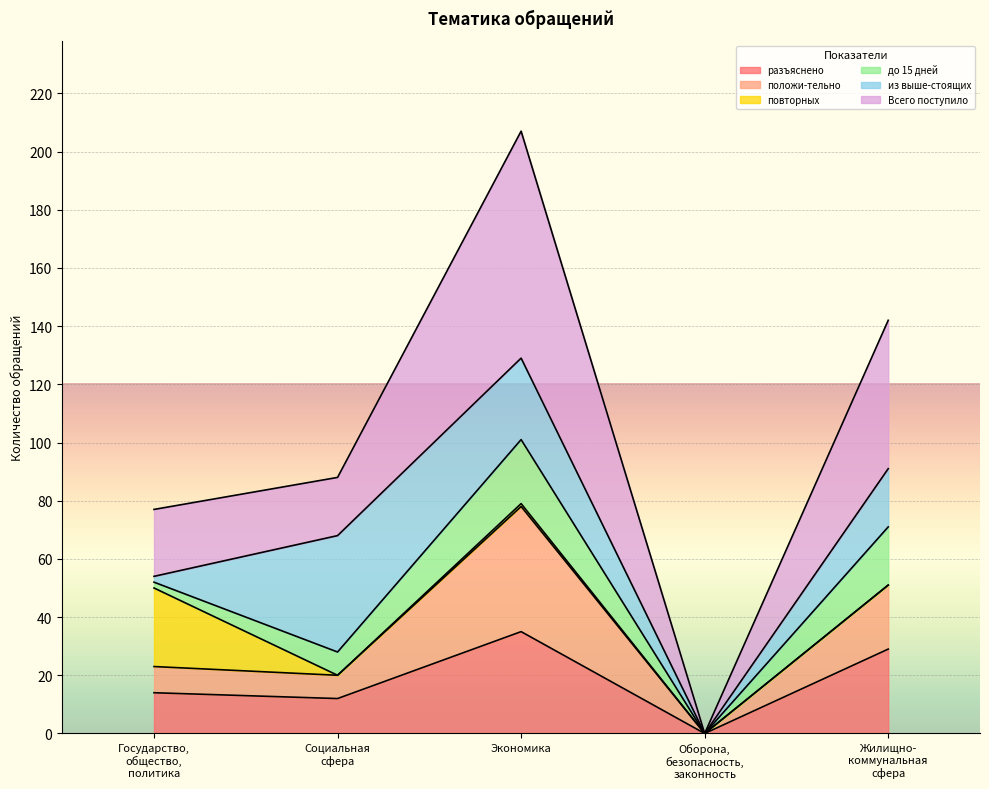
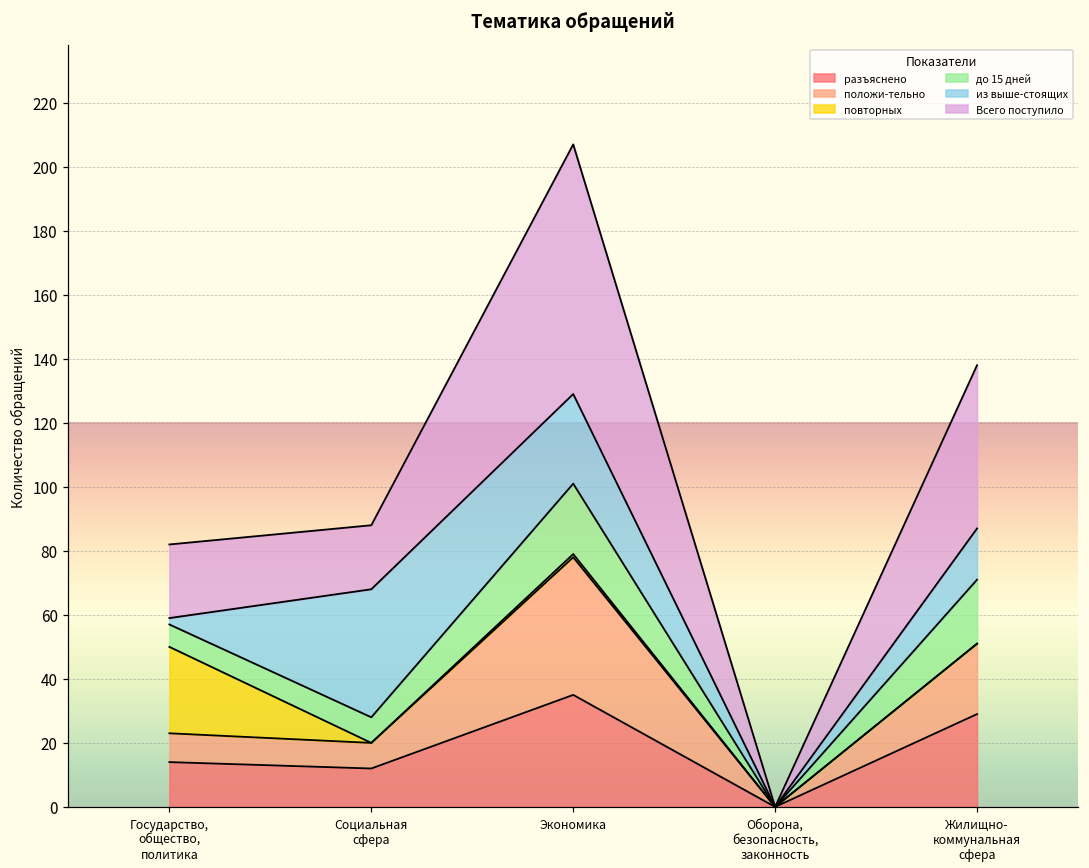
  {
    "повторных": {
      "Государство, общество, политика": 27,
      "Экономика": 1
    },
    "до 15 дней": {
-     "Государство, общество, политика": 2,
+     "Государство, общество, политика": 7,
      "Социальная сфера": 8,
      "Экономика": 22,
      "Жилищно- коммунальная сфера": 20
    },
    "из выше-стоящих": {
      "Государство, общество, политика": 2,
      "Социальная сфера": 40,
      "Экономика": 28,
-     "Жилищно- коммунальная сфера": 20
+     "Жилищно- коммунальная сфера": 16
    },
    "Всего поступило": {
      "Государство, общество, политика": 23,
      "Социальная сфера": 20,
      "Экономика": 78,
      "Жилищно- коммунальная сфера": 51
    }
  }
